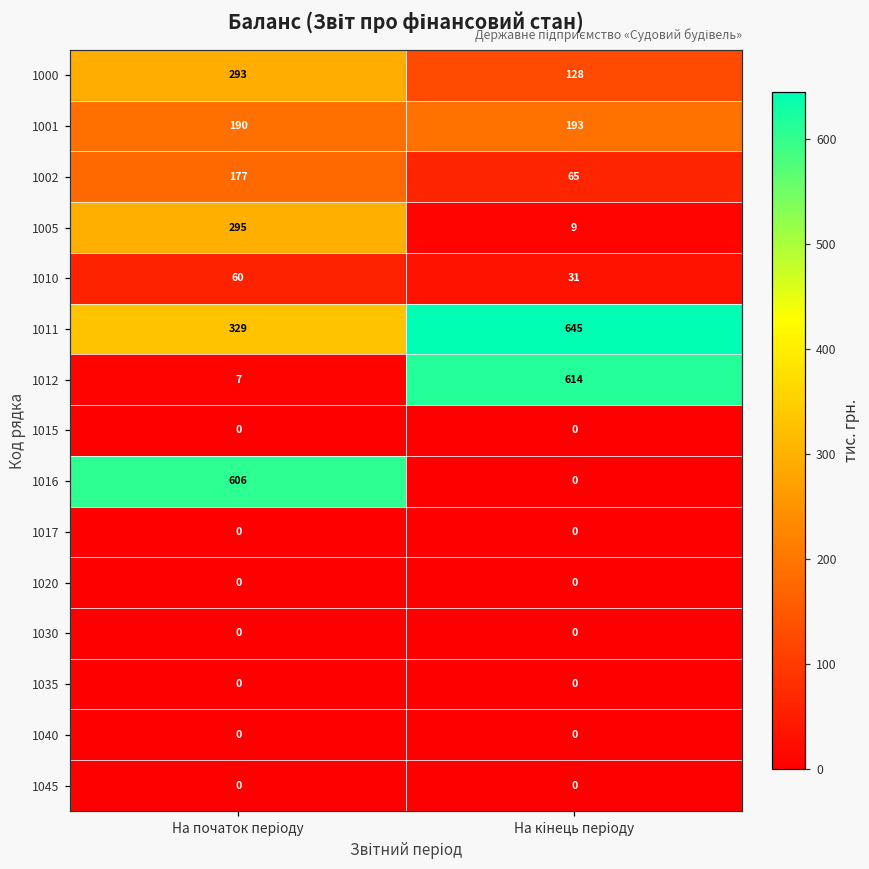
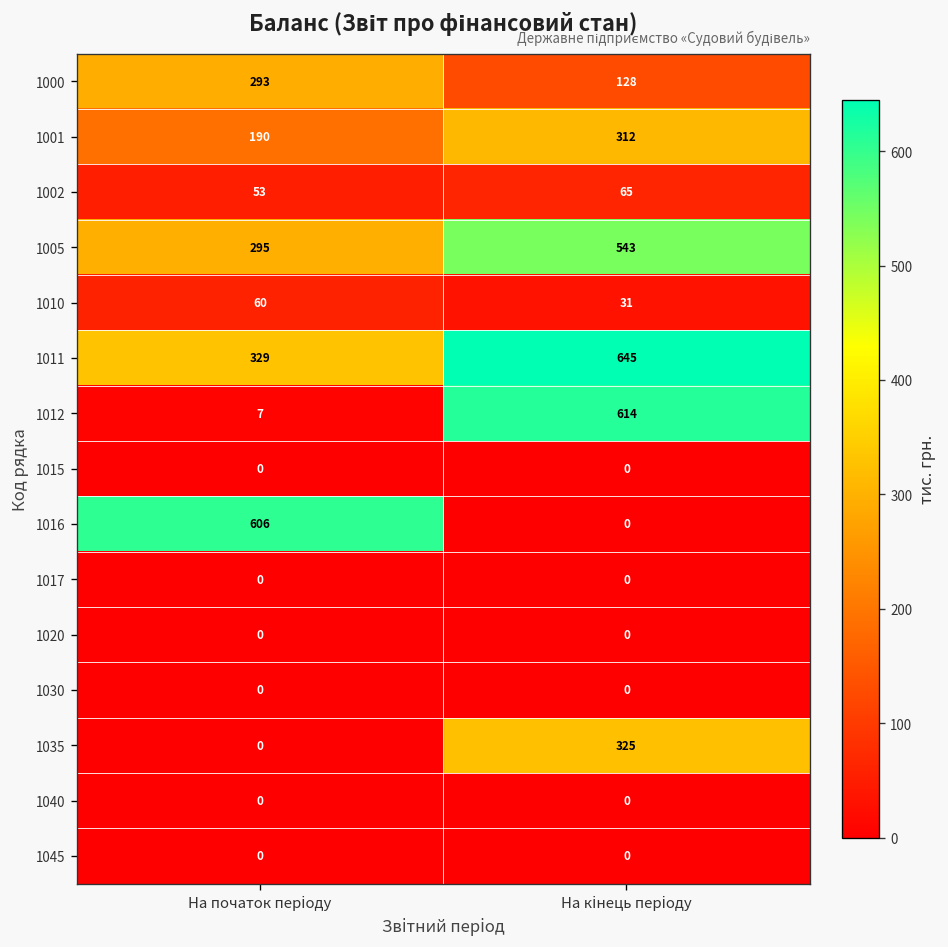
  {
    "1000": {
      "На початок періоду": 293,
      "На кінець періоду": 128
    },
    "1001": {
      "На початок періоду": 190,
-     "На кінець періоду": 193
+     "На кінець періоду": 312
    },
    "1002": {
-     "На початок періоду": 177,
+     "На початок періоду": 53,
      "На кінець періоду": 65
    },
    "1005": {
      "На початок періоду": 295,
-     "На кінець періоду": 9
+     "На кінець періоду": 543
    },
    "1010": {
      "На початок періоду": 60,
      "На кінець періоду": 31
    },
    "1011": {
      "На початок періоду": 329,
      "На кінець періоду": 645
    },
    "1012": {
      "На початок періоду": 7,
      "На кінець періоду": 614
    },
    "1015": {
      "На початок періоду": 0,
      "На кінець періоду": 0
    },
    "1016": {
      "На початок періоду": 606,
      "На кінець періоду": 0
    },
    "1017": {
      "На початок періоду": 0,
      "На кінець періоду": 0
    },
    "1020": {
      "На початок періоду": 0,
      "На кінець періоду": 0
    },
    "1030": {
      "На початок періоду": 0,
      "На кінець періоду": 0
    },
    "1035": {
      "На початок періоду": 0,
-     "На кінець періоду": 0
+     "На кінець періоду": 325
    },
    "1040": {
      "На початок періоду": 0,
      "На кінець періоду": 0
    },
    "1045": {
      "На початок періоду": 0,
      "На кінець періоду": 0
    }
  }
